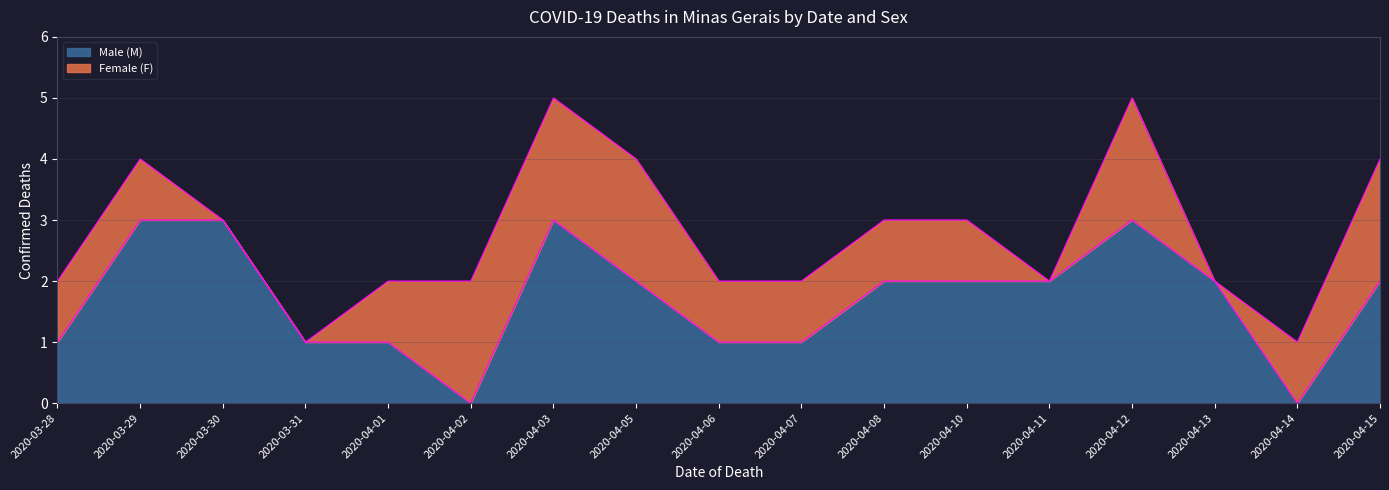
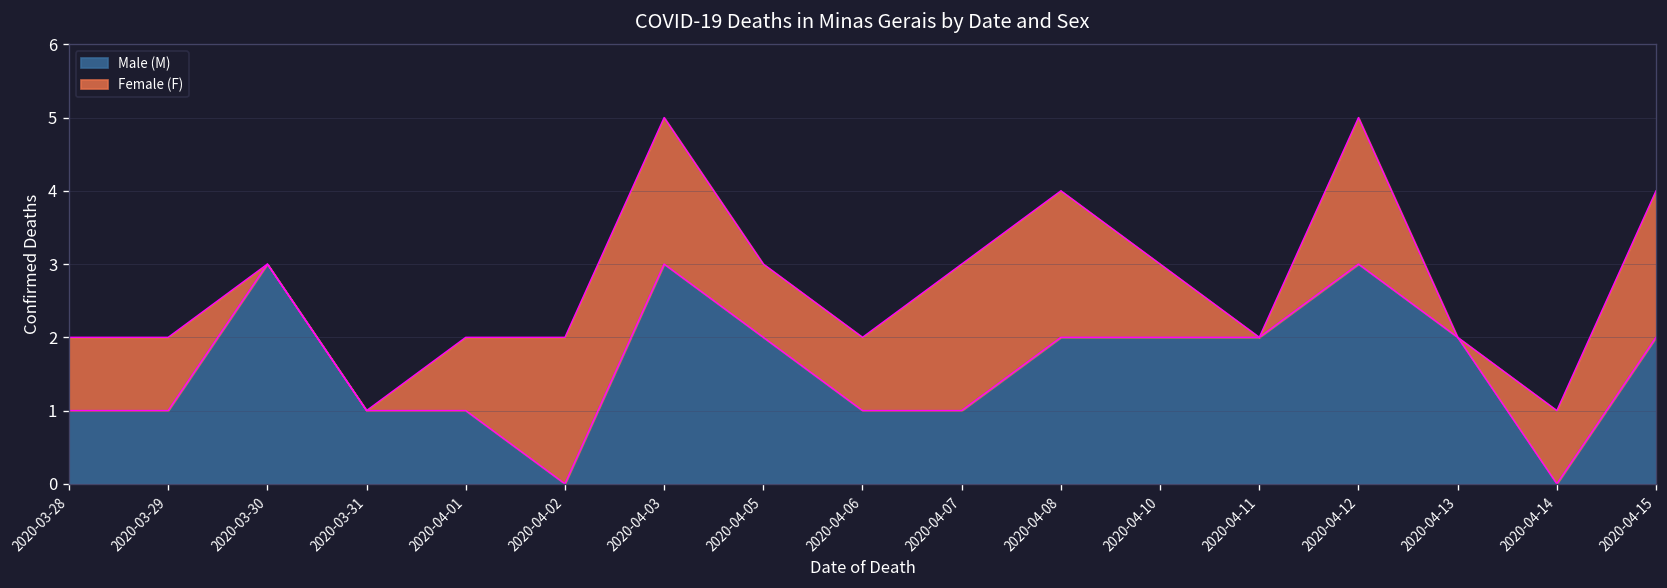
  {
    "Male (M)": {
      "2020-03-28": 1,
-     "2020-03-29": 3,
+     "2020-03-29": 1,
      "2020-04-01": 1,
      "2020-04-02": 0,
      "2020-04-03": 3,
      "2020-04-05": 2,
      "2020-04-06": 1,
      "2020-04-07": 1,
      "2020-04-08": 2,
      "2020-04-10": 2,
      "2020-04-12": 3,
      "2020-04-14": 0,
      "2020-04-15": 2
    },
    "Female (F)": {
      "2020-03-28": 1,
      "2020-03-29": 1,
      "2020-04-01": 1,
      "2020-04-02": 2,
      "2020-04-03": 2,
-     "2020-04-05": 2,
+     "2020-04-05": 1,
      "2020-04-06": 1,
-     "2020-04-07": 1,
-     "2020-04-08": 1,
+     "2020-04-07": 2,
+     "2020-04-08": 2,
      "2020-04-10": 1,
      "2020-04-12": 2,
      "2020-04-14": 1,
      "2020-04-15": 2
    }
  }
